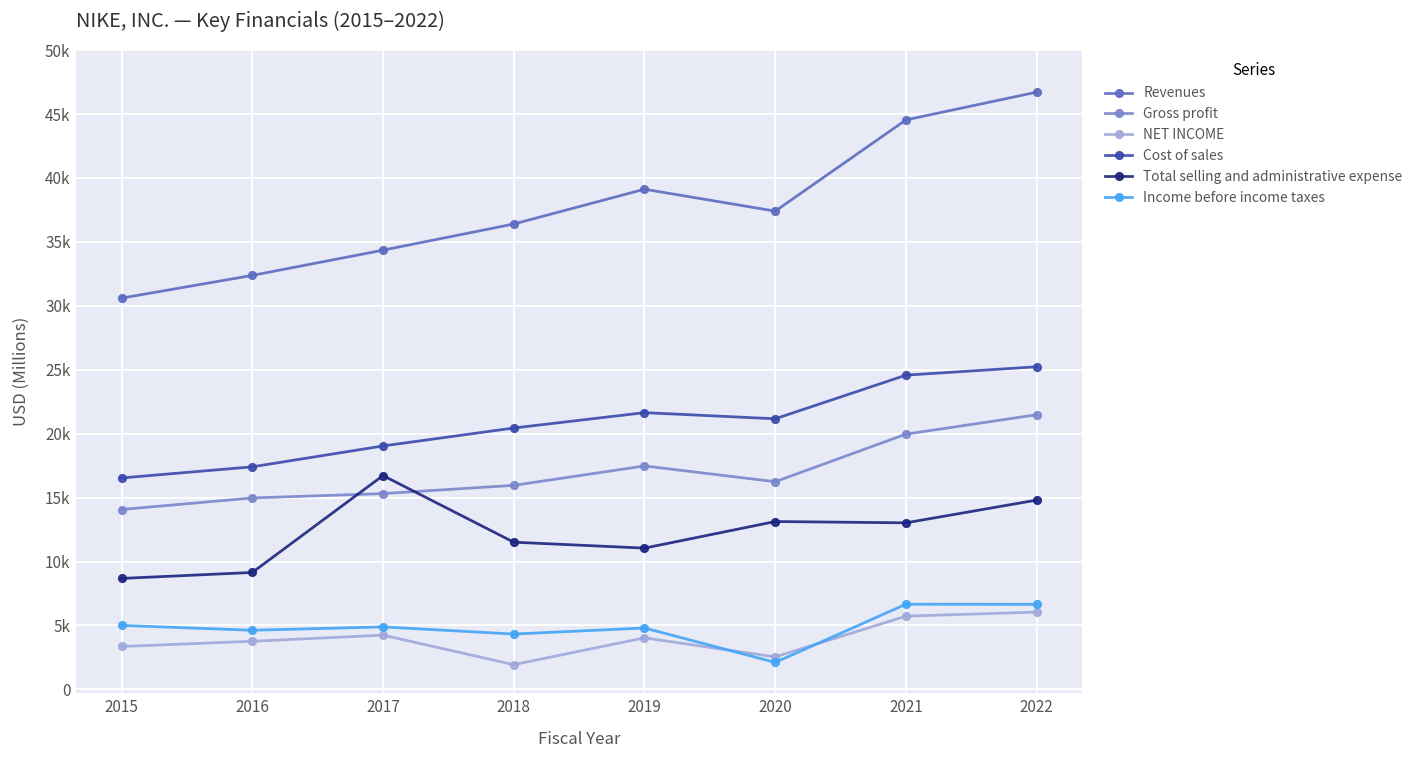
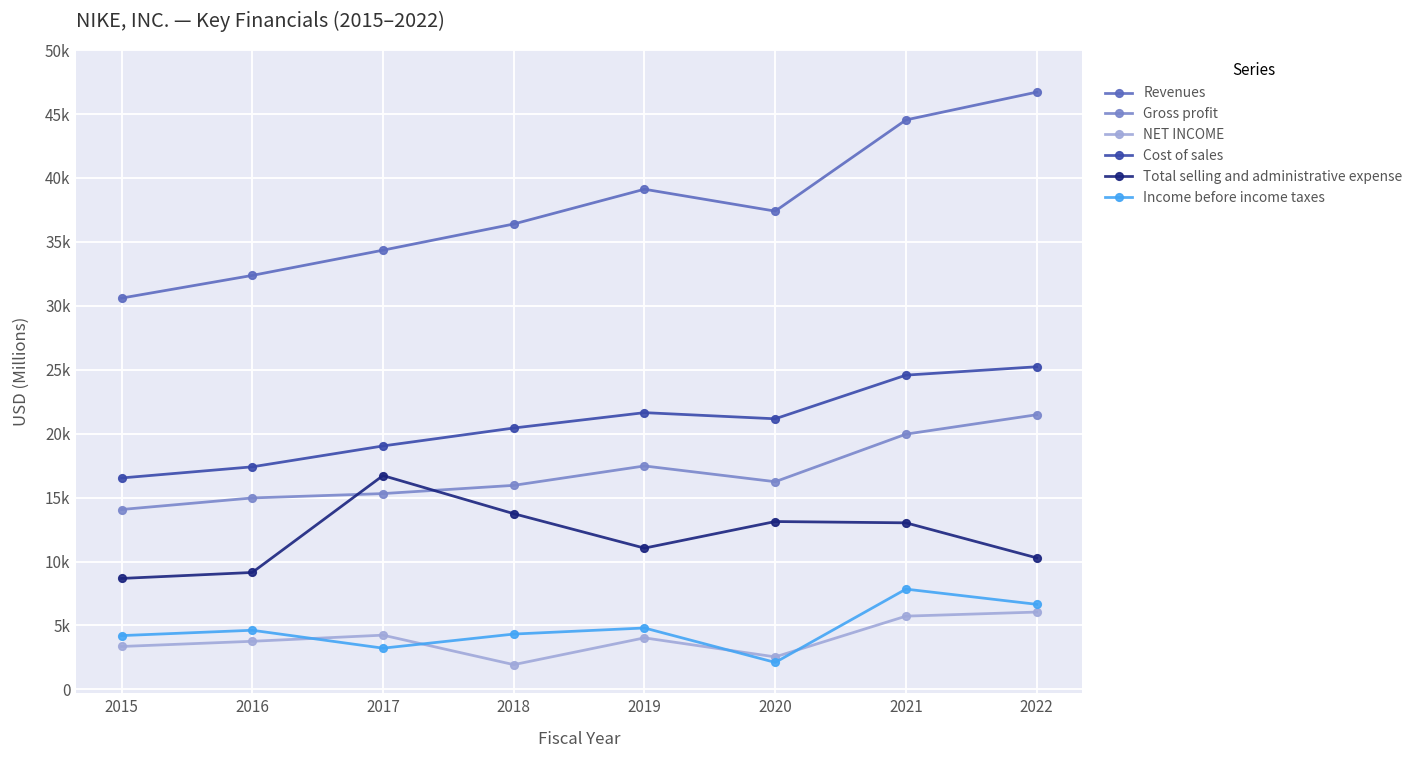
  {
    "Total selling and administrative expense": {
      "2015": 8700,
      "2016": 9100,
      "2017": 16700,
-     "2018": 11500,
+     "2018": 13700,
      "2019": 11000,
      "2020": 13100,
      "2021": 13000,
-     "2022": 14800
+     "2022": 10300
    },
    "Income before income taxes": {
-     "2015": 5000,
+     "2015": 4200,
      "2016": 4600,
-     "2017": 4900,
+     "2017": 3200,
      "2018": 4300,
      "2019": 4800,
      "2020": 2100,
-     "2021": 6700,
+     "2021": 7800,
      "2022": 6700
    }
  }
